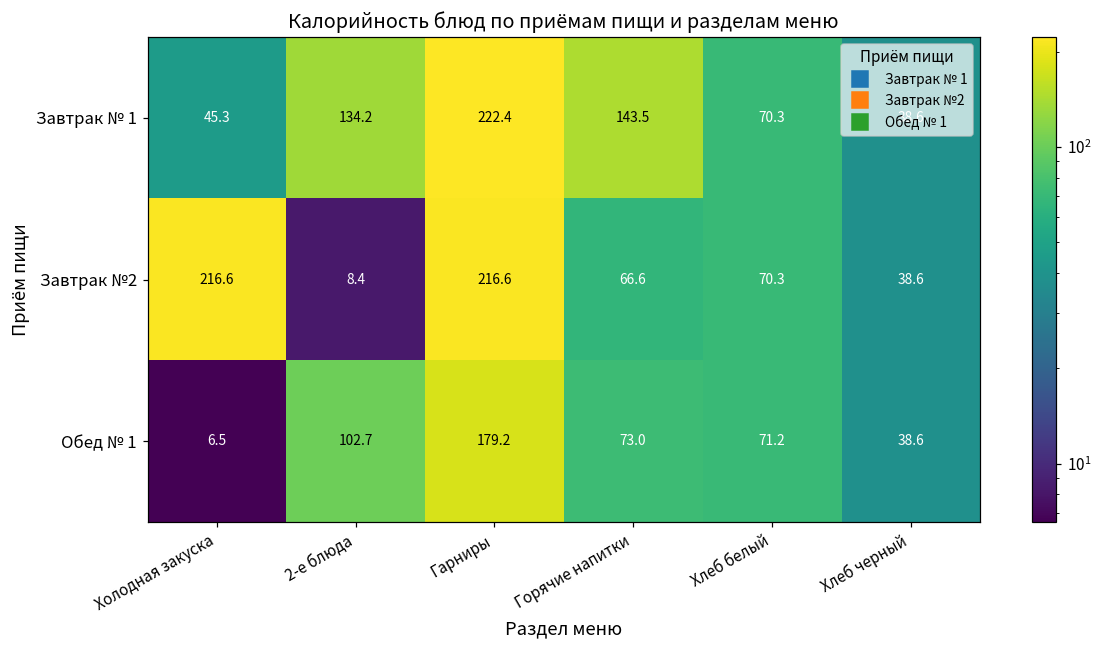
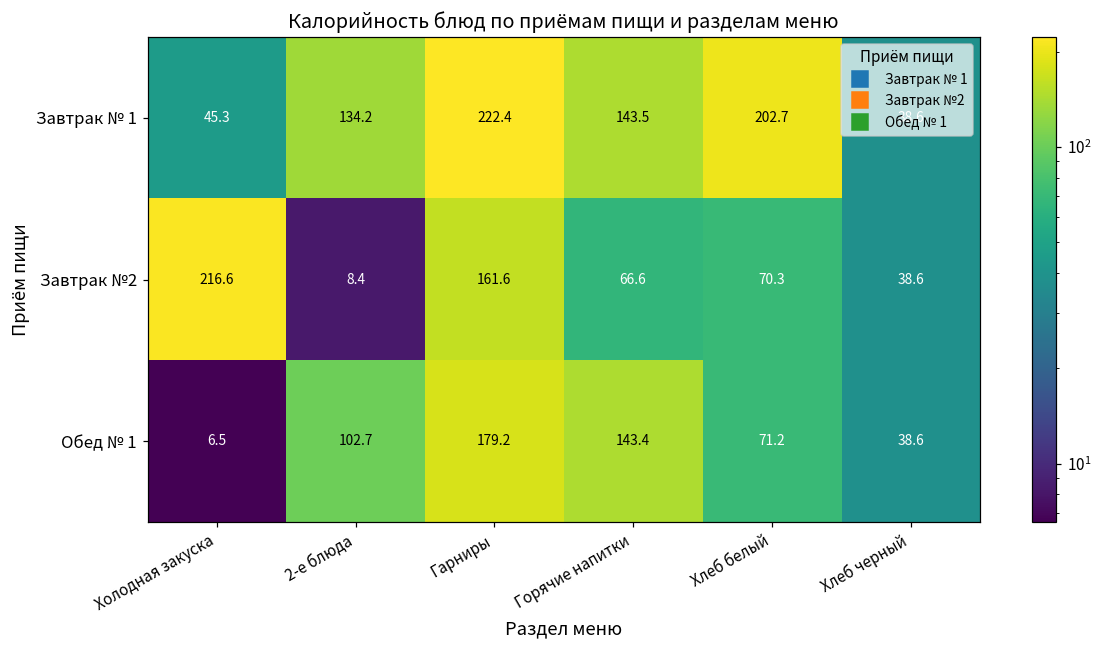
  {
    "Завтрак № 1": {
      "Холодная закуска": 45.3,
      "2-е блюда": 134.2,
      "Гарниры": 222.4,
      "Горячие напитки": 143.5,
-     "Хлеб белый": 70.3
+     "Хлеб белый": 202.7
    },
    "Завтрак №2": {
      "Холодная закуска": 216.6,
      "2-е блюда": 8.4,
-     "Гарниры": 216.6,
+     "Гарниры": 161.6,
      "Горячие напитки": 66.6,
      "Хлеб белый": 70.3,
      "Хлеб черный": 38.6
    },
    "Обед № 1": {
      "Холодная закуска": 6.5,
      "2-е блюда": 102.7,
      "Гарниры": 179.2,
-     "Горячие напитки": 73.0,
+     "Горячие напитки": 143.4,
      "Хлеб белый": 71.2,
      "Хлеб черный": 38.6
    }
  }
